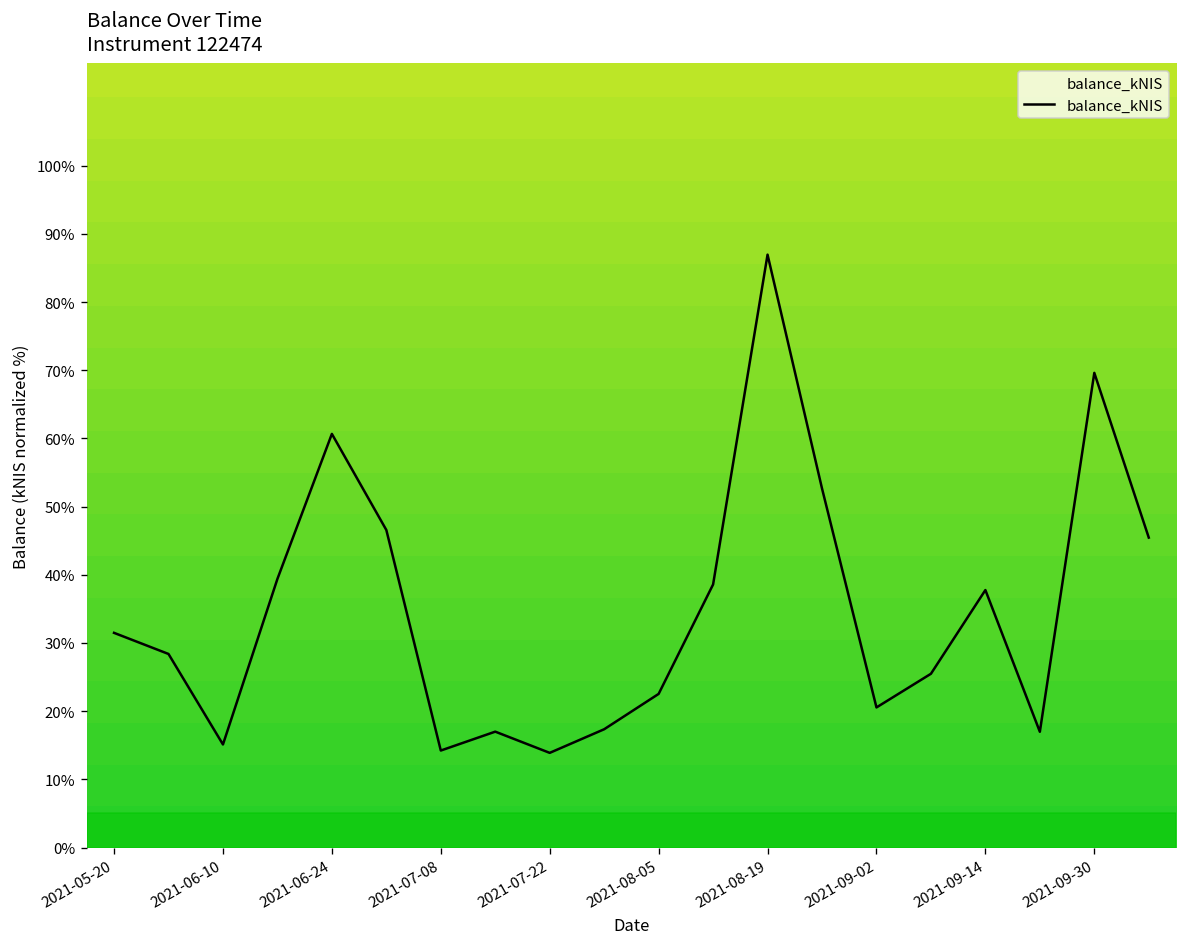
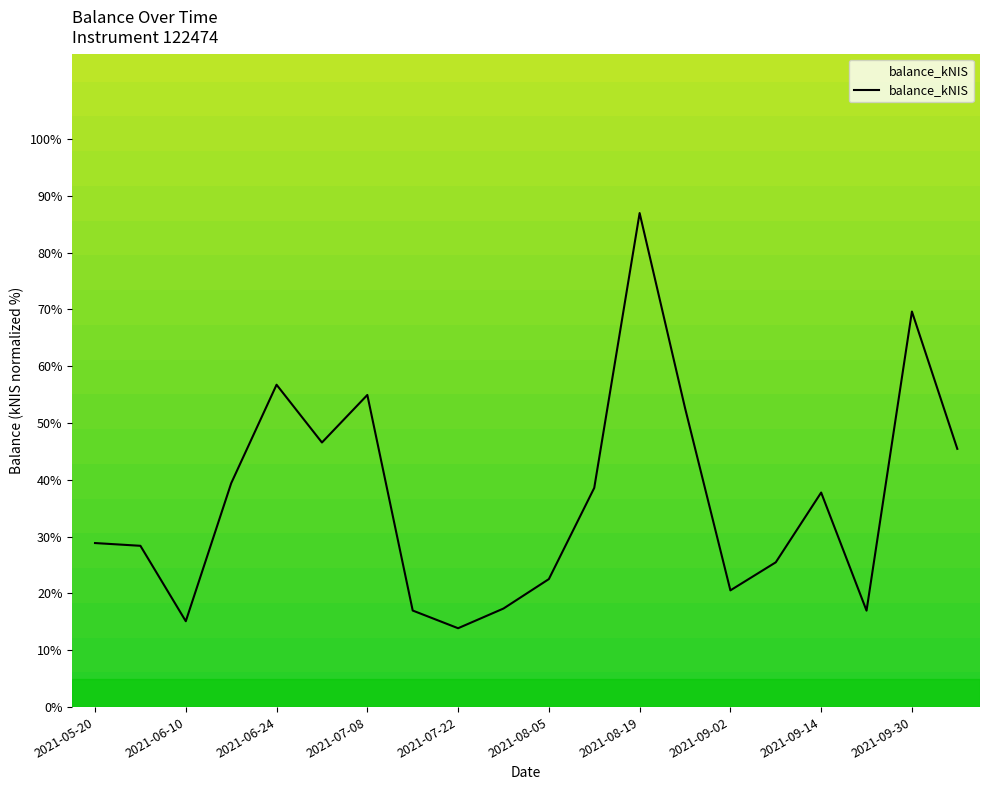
  {
-   "2021-05-20": "31%",
+   "2021-05-20": "29%",
    "2021-06-10": "15%",
-   "2021-06-24": "61%",
-   "2021-07-08": "14%",
+   "2021-06-24": "57%",
+   "2021-07-08": "55%",
    "2021-07-22": "14%",
    "2021-08-05": "23%",
    "2021-08-19": "87%",
    "2021-09-02": "21%",
    "2021-09-14": "38%",
    "2021-09-30": "70%"
  }
